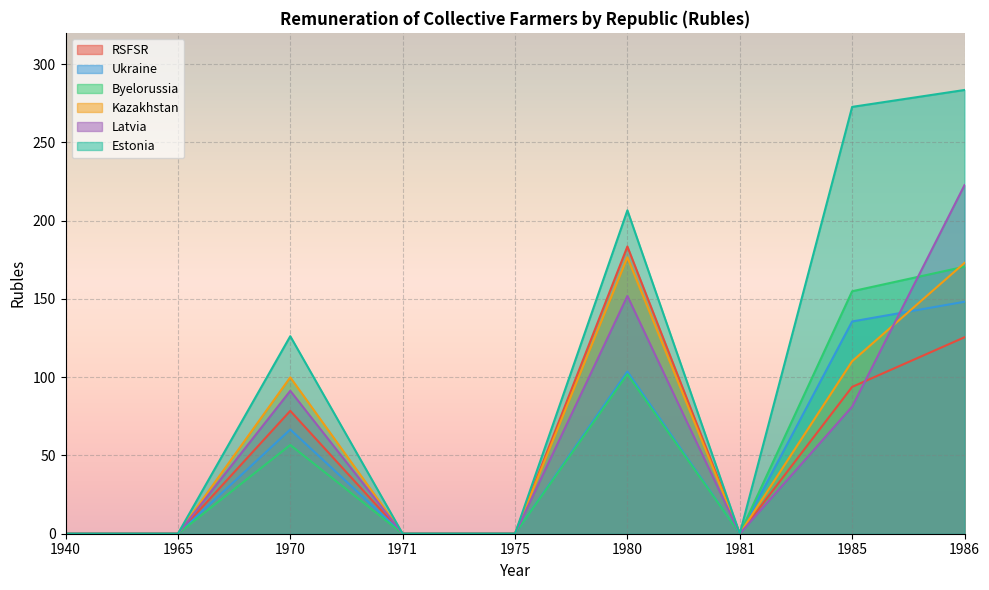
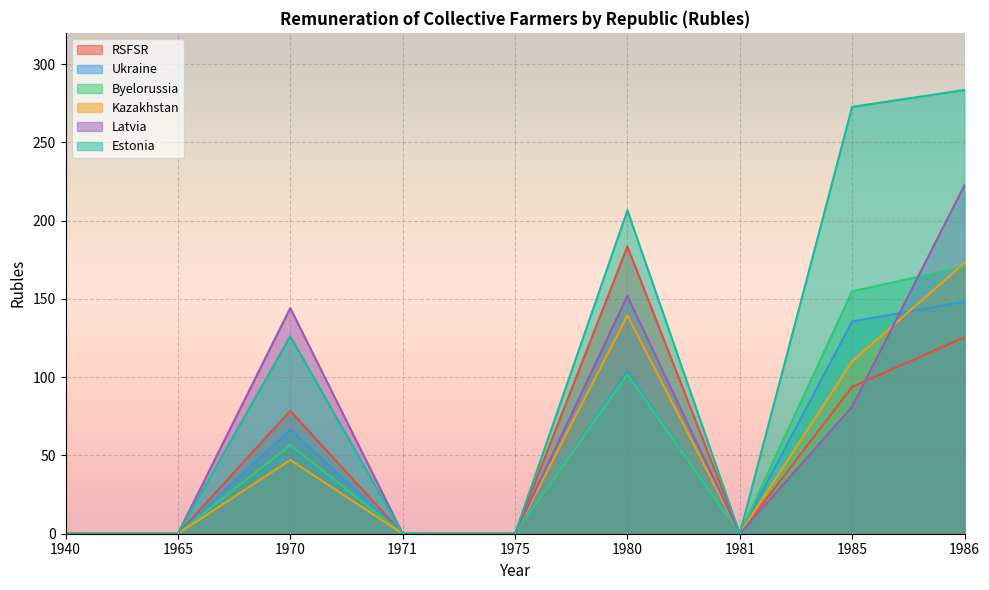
  {
    "RSFSR": {
      "1970": 79,
      "1980": 184,
      "1985": 94,
      "1986": 126
    },
    "Kazakhstan": {
-     "1970": 100,
-     "1980": 177,
+     "1970": 47,
+     "1980": 139,
      "1985": 110,
      "1986": 173
    },
    "Latvia": {
-     "1970": 91,
+     "1970": 144,
      "1980": 152,
      "1985": 81,
      "1986": 223
    }
  }
